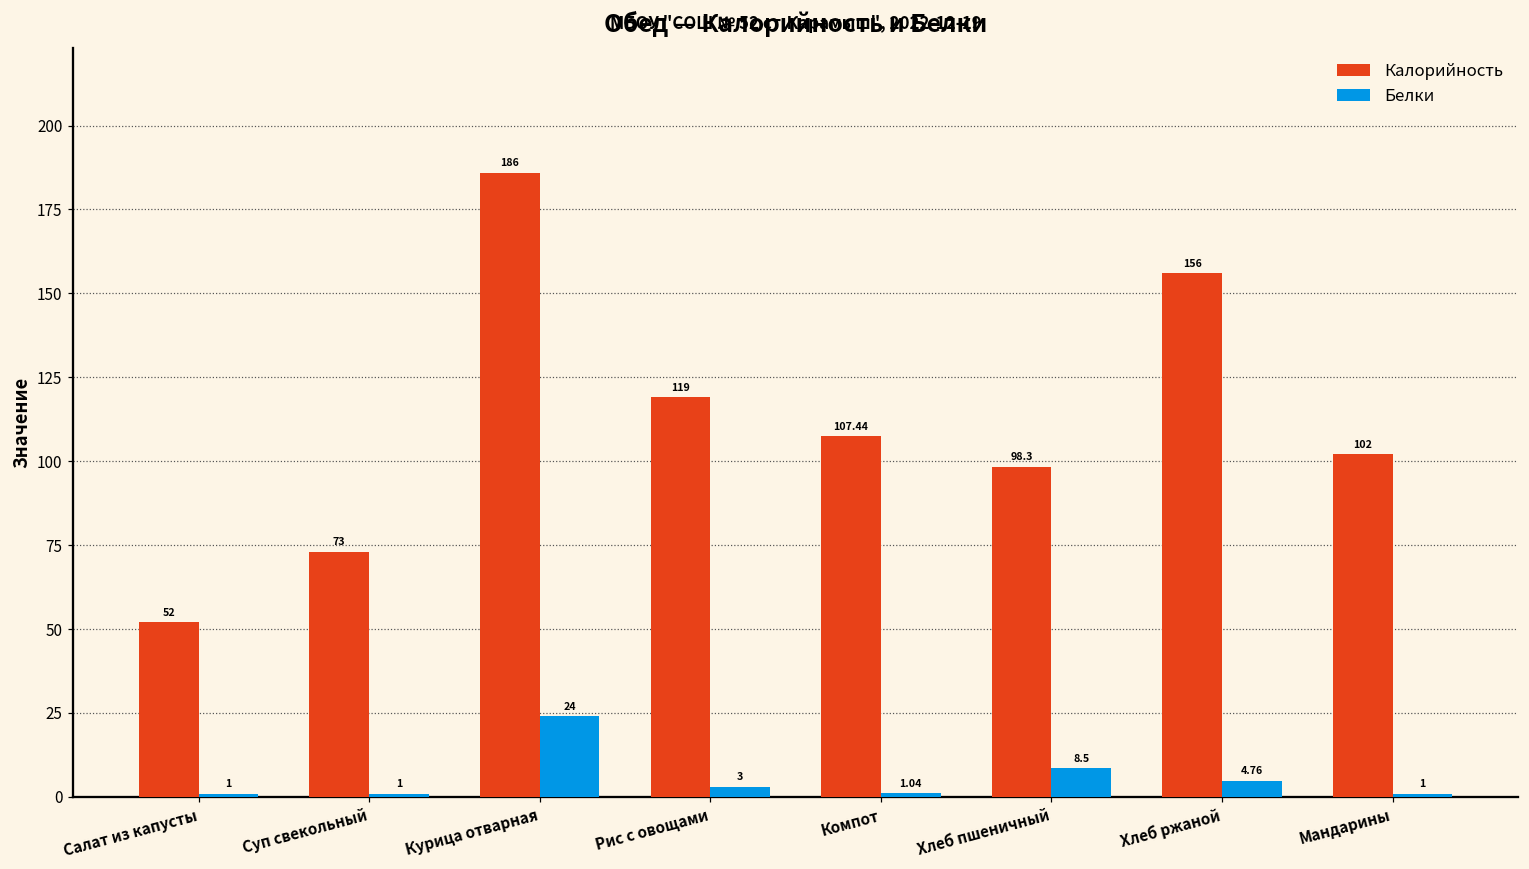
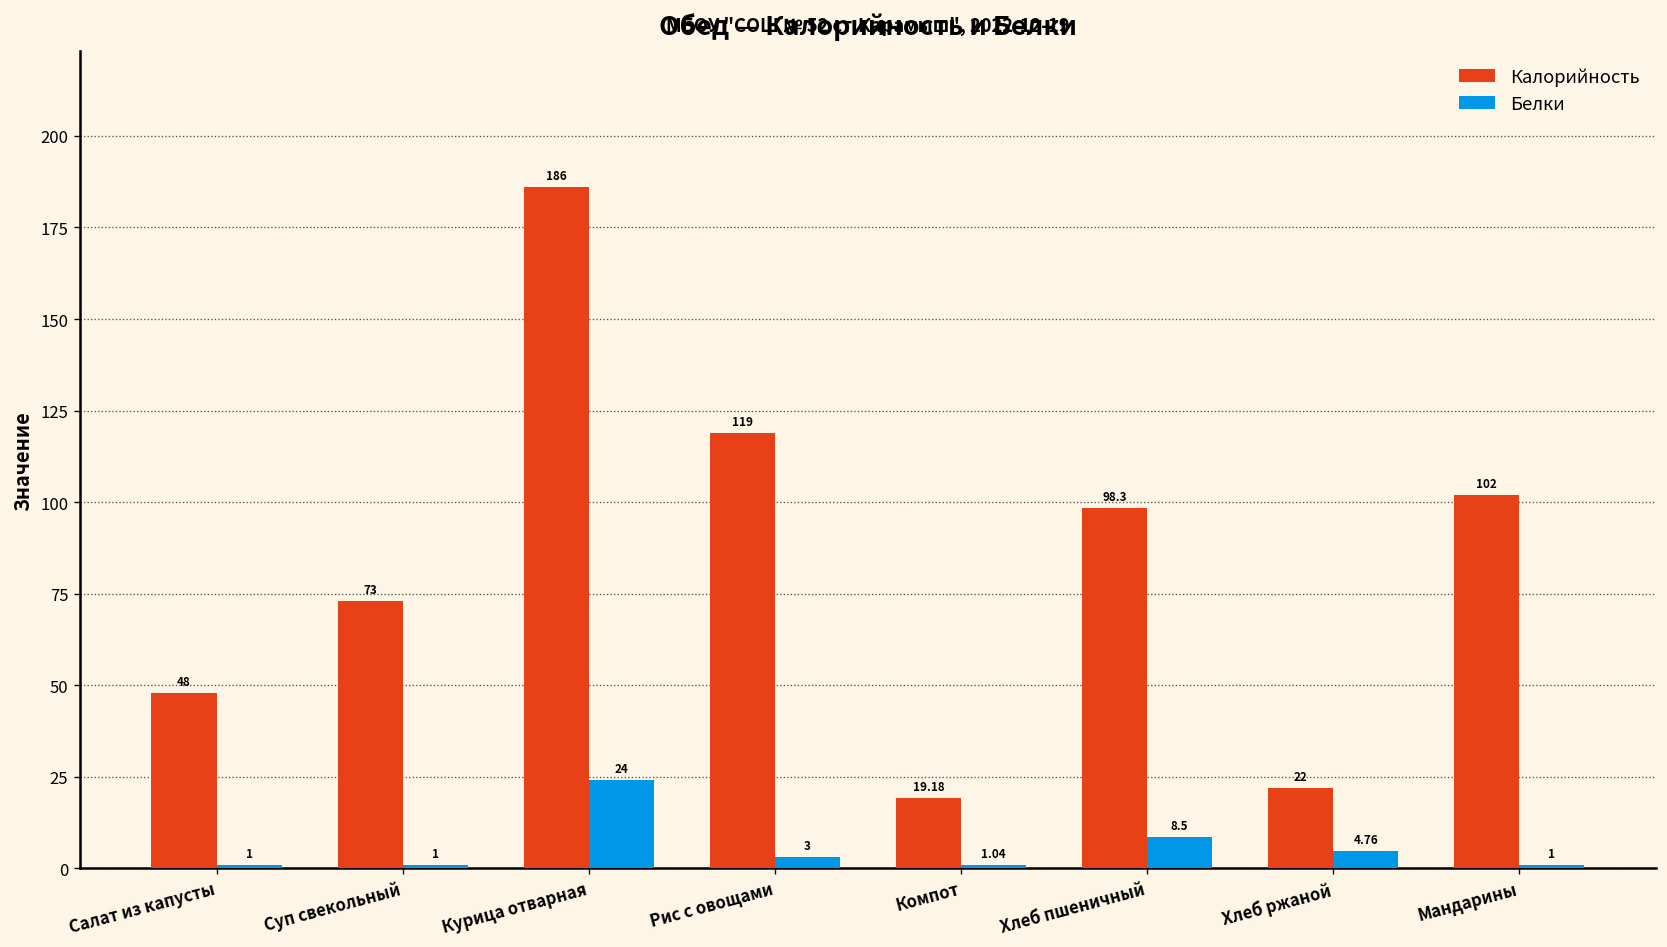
  {
    "Калорийность": {
-     "Салат из капусты": 52,
+     "Салат из капусты": 48,
      "Суп свекольный": 73,
      "Курица отварная": 186,
      "Рис с овощами": 119,
-     "Компот": 107.44,
+     "Компот": 19.18,
      "Хлеб пшеничный": 98.3,
-     "Хлеб ржаной": 156,
+     "Хлеб ржаной": 22,
      "Мандарины": 102
    },
    "Белки": {
      "Салат из капусты": 1,
      "Суп свекольный": 1,
      "Курица отварная": 24,
      "Рис с овощами": 3,
      "Компот": 1.04,
      "Хлеб пшеничный": 8.5,
      "Хлеб ржаной": 4.76,
      "Мандарины": 1
    }
  }
